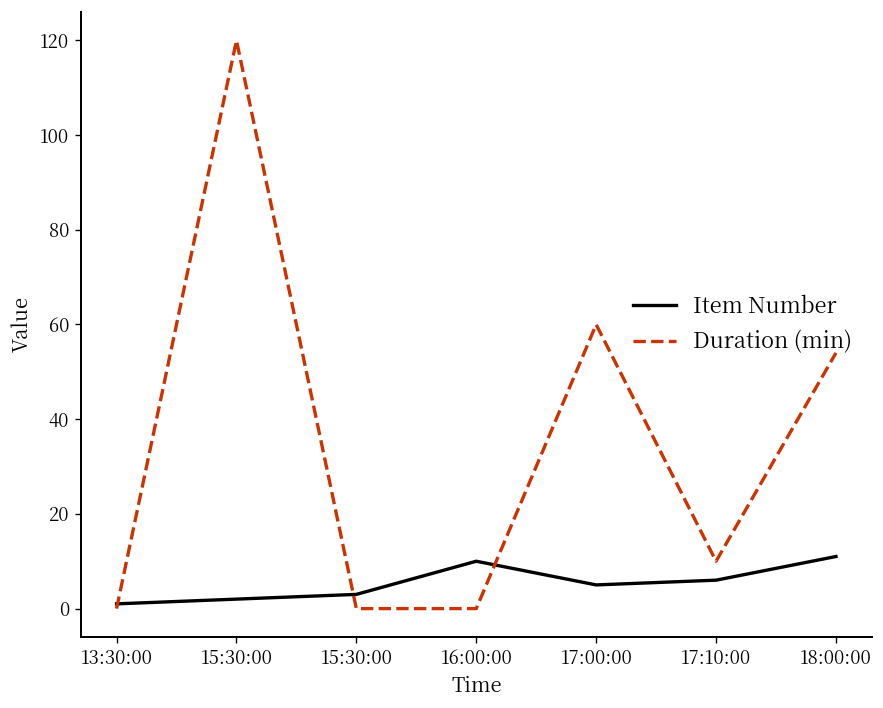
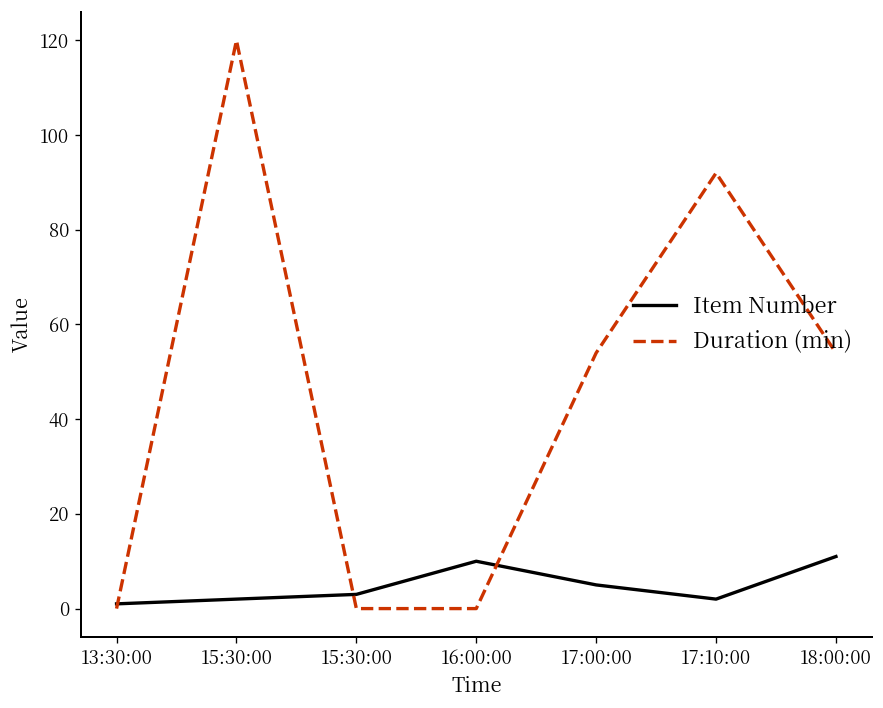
  {
    "Item Number": {
      "13:30:00": 1,
      "16:00:00": 10,
      "17:00:00": 5,
-     "17:10:00": 6,
+     "17:10:00": 2,
      "18:00:00": 11
    },
    "Duration (min)": {
      "13:30:00": 0,
      "16:00:00": 0,
-     "17:00:00": 60,
-     "17:10:00": 10,
+     "17:00:00": 54,
+     "17:10:00": 92,
      "18:00:00": 54
    }
  }
